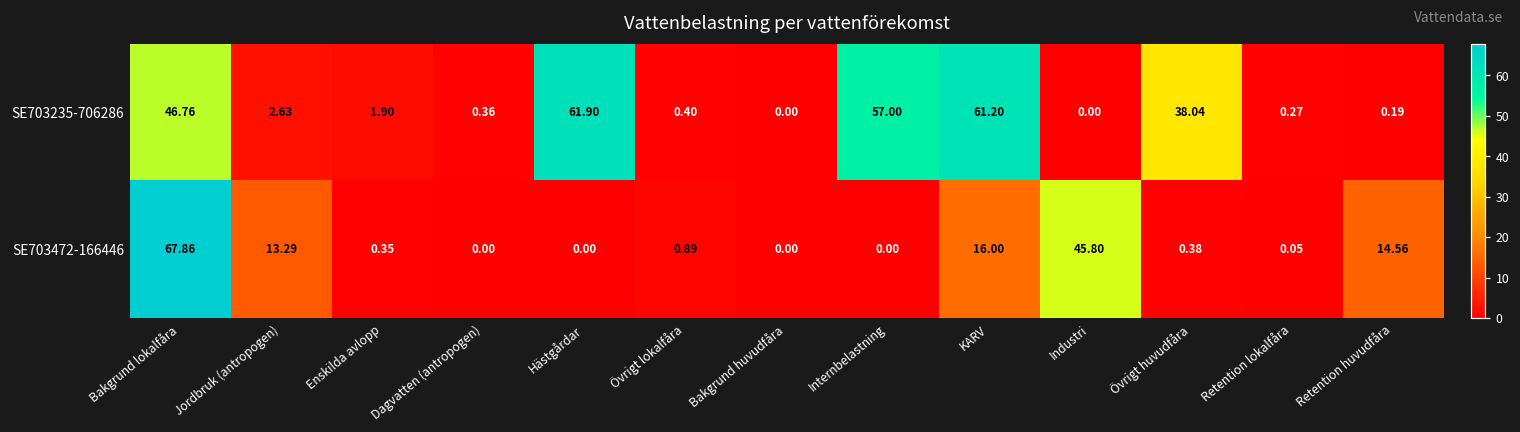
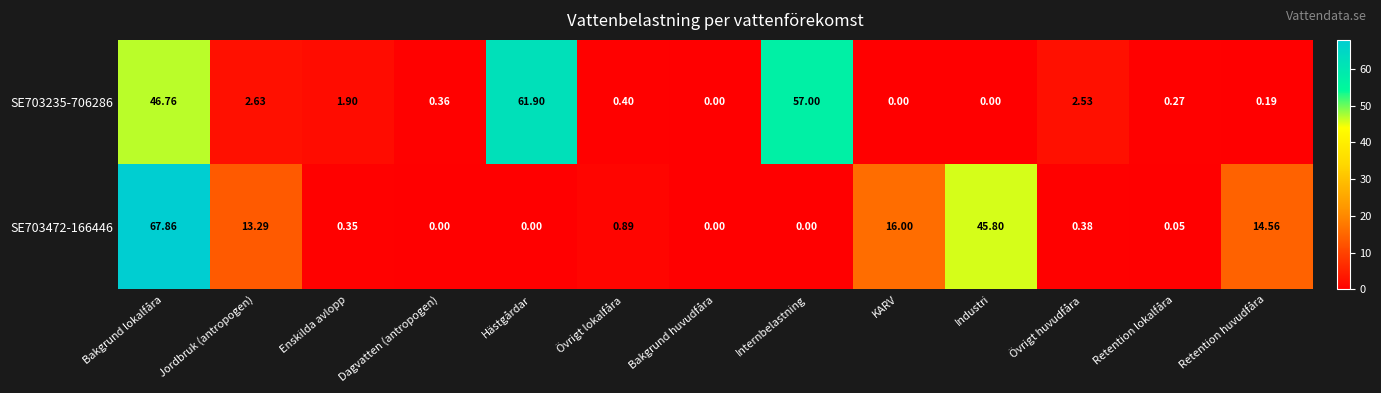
  {
    "SE703235-706286": {
      "Bakgrund lokalfåra": 46.76,
      "Jordbruk (antropogen)": 2.63,
      "Enskilda avlopp": 1.90,
      "Dagvatten (antropogen)": 0.36,
      "Hästgårdar": 61.90,
      "Övrigt lokalfåra": 0.40,
      "Bakgrund huvudfåra": 0.00,
      "Internbelastning": 57.00,
-     "KARV": 61.20,
+     "KARV": 0.00,
      "Industri": 0.00,
-     "Övrigt huvudfåra": 38.04,
+     "Övrigt huvudfåra": 2.53,
      "Retention lokalfåra": 0.27,
      "Retention huvudfåra": 0.19
    },
    "SE703472-166446": {
      "Bakgrund lokalfåra": 67.86,
      "Jordbruk (antropogen)": 13.29,
      "Enskilda avlopp": 0.35,
      "Dagvatten (antropogen)": 0.00,
      "Hästgårdar": 0.00,
      "Övrigt lokalfåra": 0.89,
      "Bakgrund huvudfåra": 0.00,
      "Internbelastning": 0.00,
      "KARV": 16.00,
      "Industri": 45.80,
      "Övrigt huvudfåra": 0.38,
      "Retention lokalfåra": 0.05,
      "Retention huvudfåra": 14.56
    }
  }
